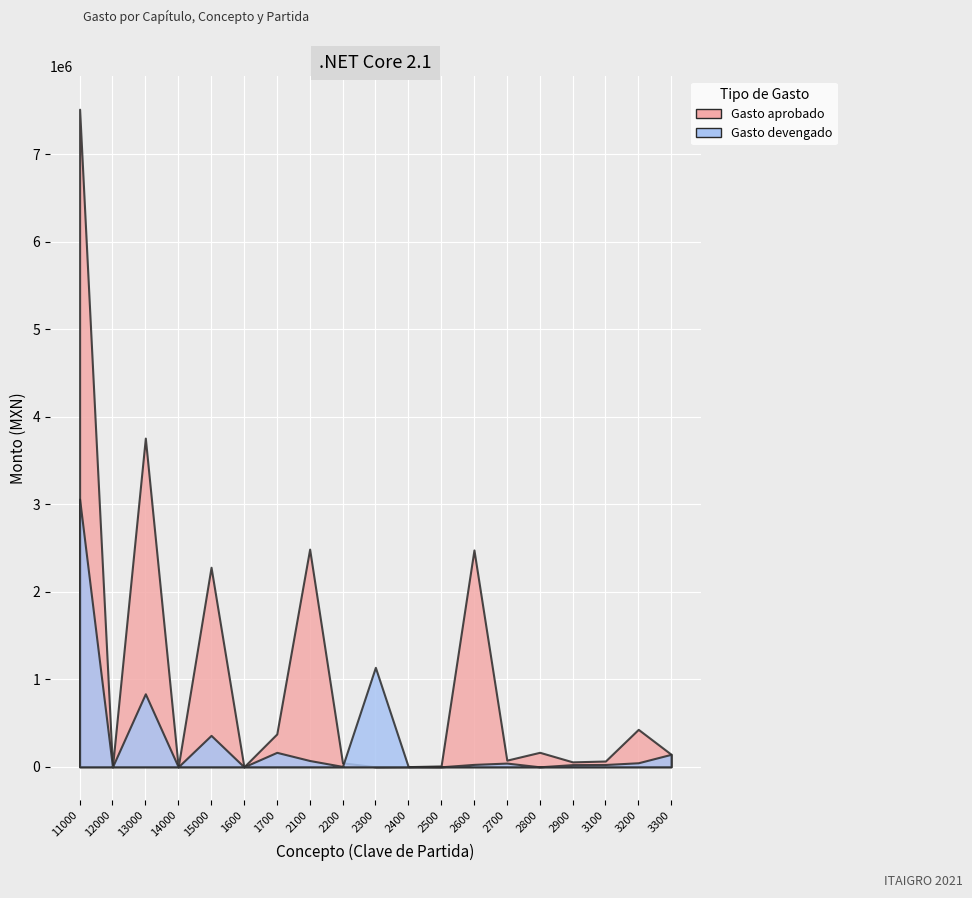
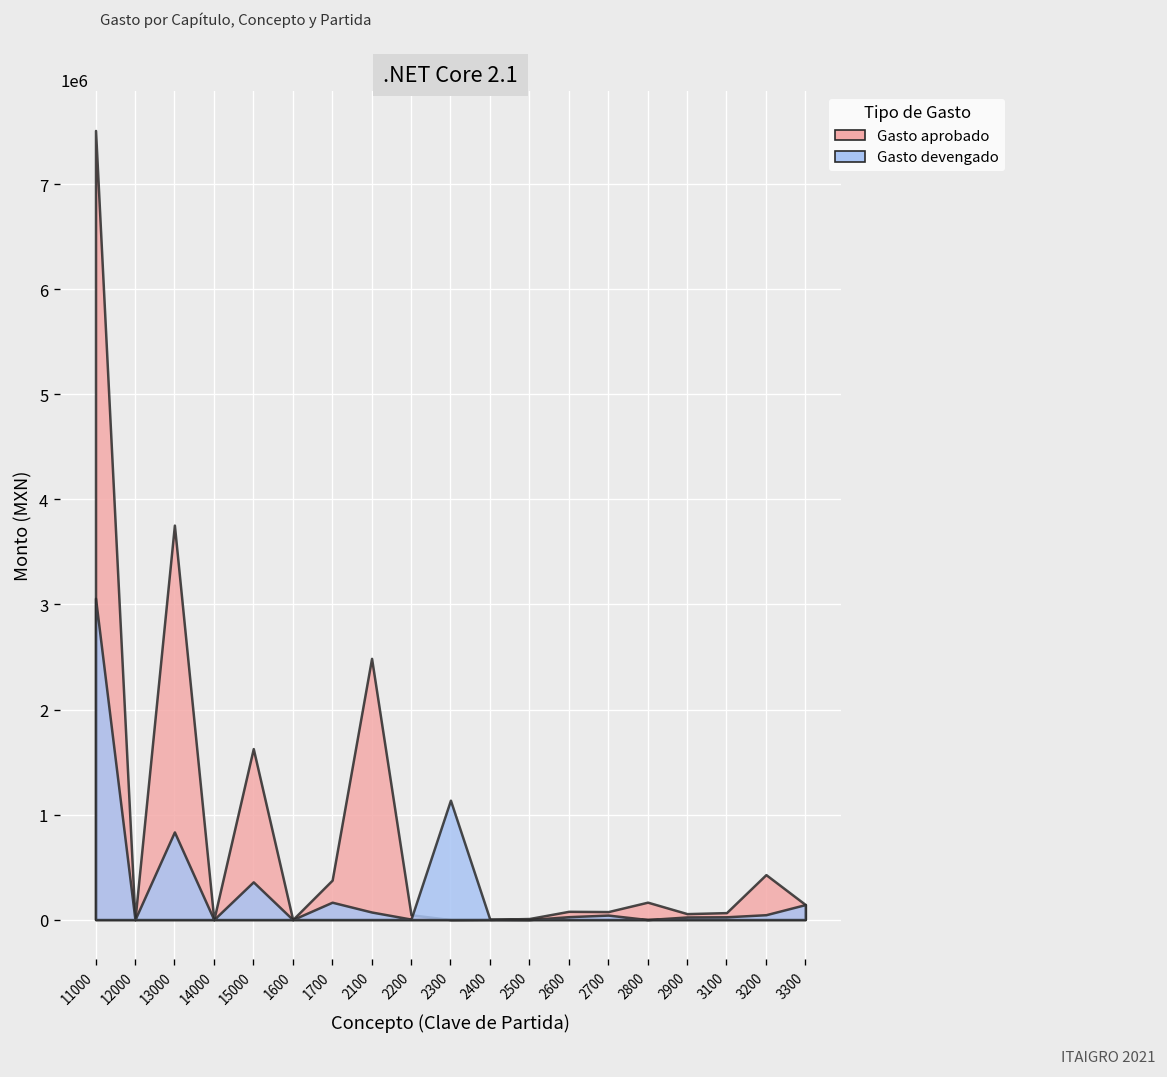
  {
    "Gasto aprobado": {
      "11000": 7500000,
      "13000": 3800000,
-     "15000": 2300000,
+     "15000": 1600000,
      "1700": 400000,
      "2100": 2500000,
      "2200": 0,
      "2300": 0,
-     "2600": 2500000,
+     "2600": 100000,
      "2700": 100000,
      "2800": 200000,
      "2900": 100000,
      "3100": 100000,
      "3200": 400000
    },
    "Gasto devengado": {
      "11000": 3100000,
      "13000": 800000,
      "15000": 400000,
      "1700": 200000,
      "2100": 100000,
      "2300": 1100000,
      "2700": 0,
      "2800": 0,
      "3200": 0
    }
  }
